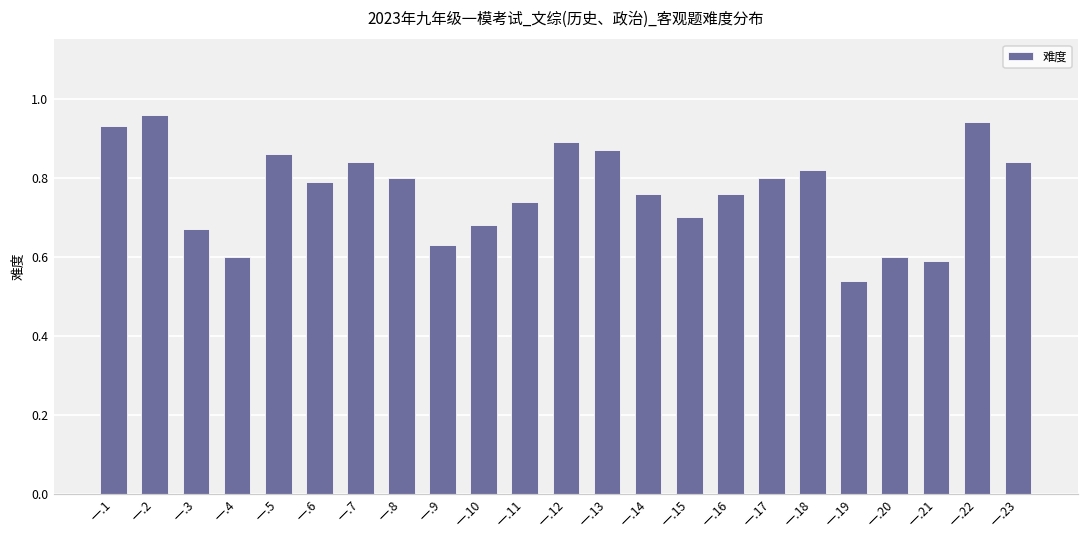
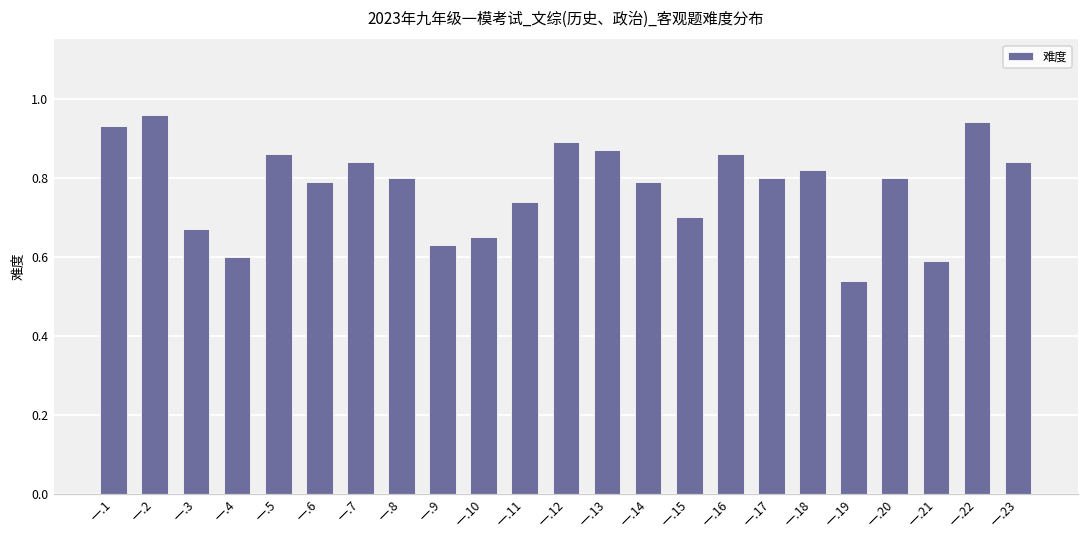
  {
    "一.1": 0.93,
    "一.2": 0.96,
    "一.3": 0.67,
    "一.4": 0.60,
    "一.5": 0.86,
    "一.6": 0.79,
    "一.7": 0.84,
    "一.8": 0.80,
    "一.9": 0.63,
-   "一.10": 0.68,
+   "一.10": 0.65,
    "一.11": 0.74,
    "一.12": 0.89,
    "一.13": 0.87,
-   "一.14": 0.76,
+   "一.14": 0.79,
    "一.15": 0.70,
-   "一.16": 0.76,
+   "一.16": 0.86,
    "一.17": 0.80,
    "一.18": 0.82,
    "一.19": 0.54,
-   "一.20": 0.6,
+   "一.20": 0.8,
    "一.21": 0.59,
    "一.22": 0.94,
    "一.23": 0.84
  }
